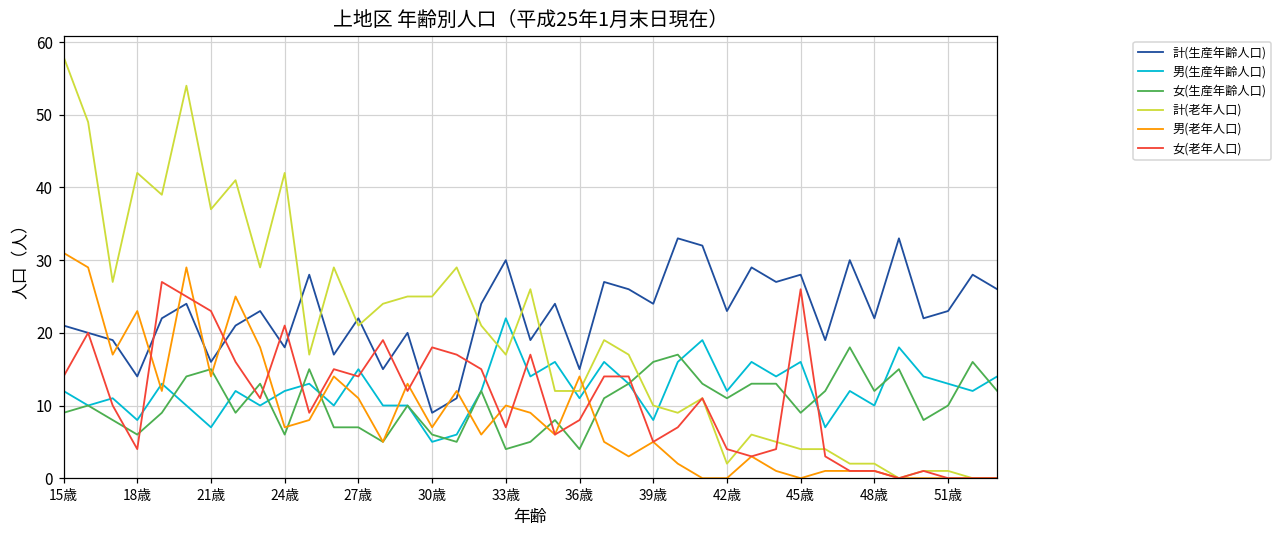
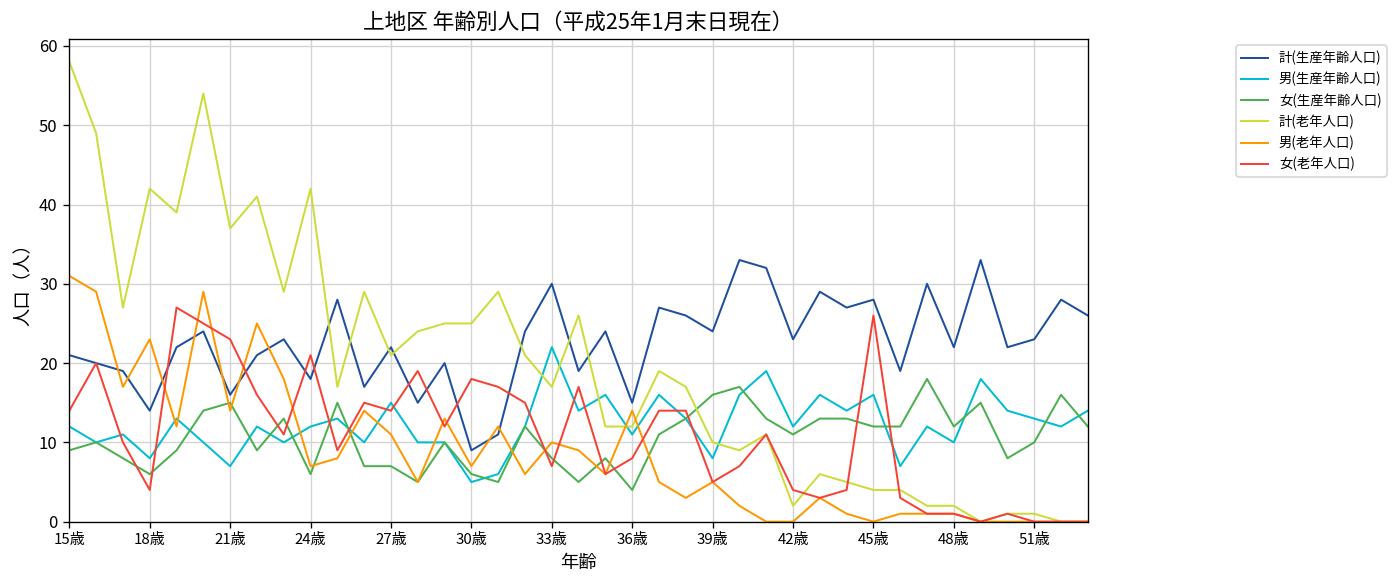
  {
    "計(生産年齢人口)": {
      "15歳": 21,
      "18歳": 14,
      "21歳": 16,
      "24歳": 18,
      "27歳": 22,
      "30歳": 9,
      "33歳": 30,
      "36歳": 15,
      "39歳": 24,
      "42歳": 23,
      "45歳": 28,
      "48歳": 22,
      "51歳": 23
    },
    "男(生産年齢人口)": {
      "15歳": 12,
      "18歳": 8,
      "21歳": 7,
      "24歳": 12,
      "27歳": 15,
      "30歳": 5,
      "33歳": 22,
      "36歳": 11,
      "39歳": 8,
      "42歳": 12,
      "45歳": 16,
      "48歳": 10,
      "51歳": 13
    },
    "女(生産年齢人口)": {
      "15歳": 9,
      "18歳": 6,
      "21歳": 15,
      "24歳": 6,
      "27歳": 7,
      "30歳": 6,
-     "33歳": 4,
+     "33歳": 8,
      "36歳": 4,
      "39歳": 16,
      "42歳": 11,
-     "45歳": 9,
+     "45歳": 12,
      "48歳": 12,
      "51歳": 10
    },
    "計(老年人口)": {
      "15歳": 58,
      "18歳": 42,
      "21歳": 37,
      "24歳": 42,
      "27歳": 21,
      "30歳": 25,
      "33歳": 17,
      "36歳": 12,
      "39歳": 10,
      "42歳": 2,
      "45歳": 4,
      "48歳": 2,
      "51歳": 1
    },
    "男(老年人口)": {
      "15歳": 31,
      "18歳": 23,
      "21歳": 14,
      "24歳": 7,
      "27歳": 11,
      "30歳": 7,
      "33歳": 10,
      "36歳": 14,
      "42歳": 0,
      "45歳": 0
    },
    "女(老年人口)": {
      "15歳": 14,
      "18歳": 4,
      "21歳": 23,
      "24歳": 21,
      "27歳": 14,
      "30歳": 18,
      "33歳": 7,
      "36歳": 8,
      "42歳": 4,
      "45歳": 26
    }
  }
